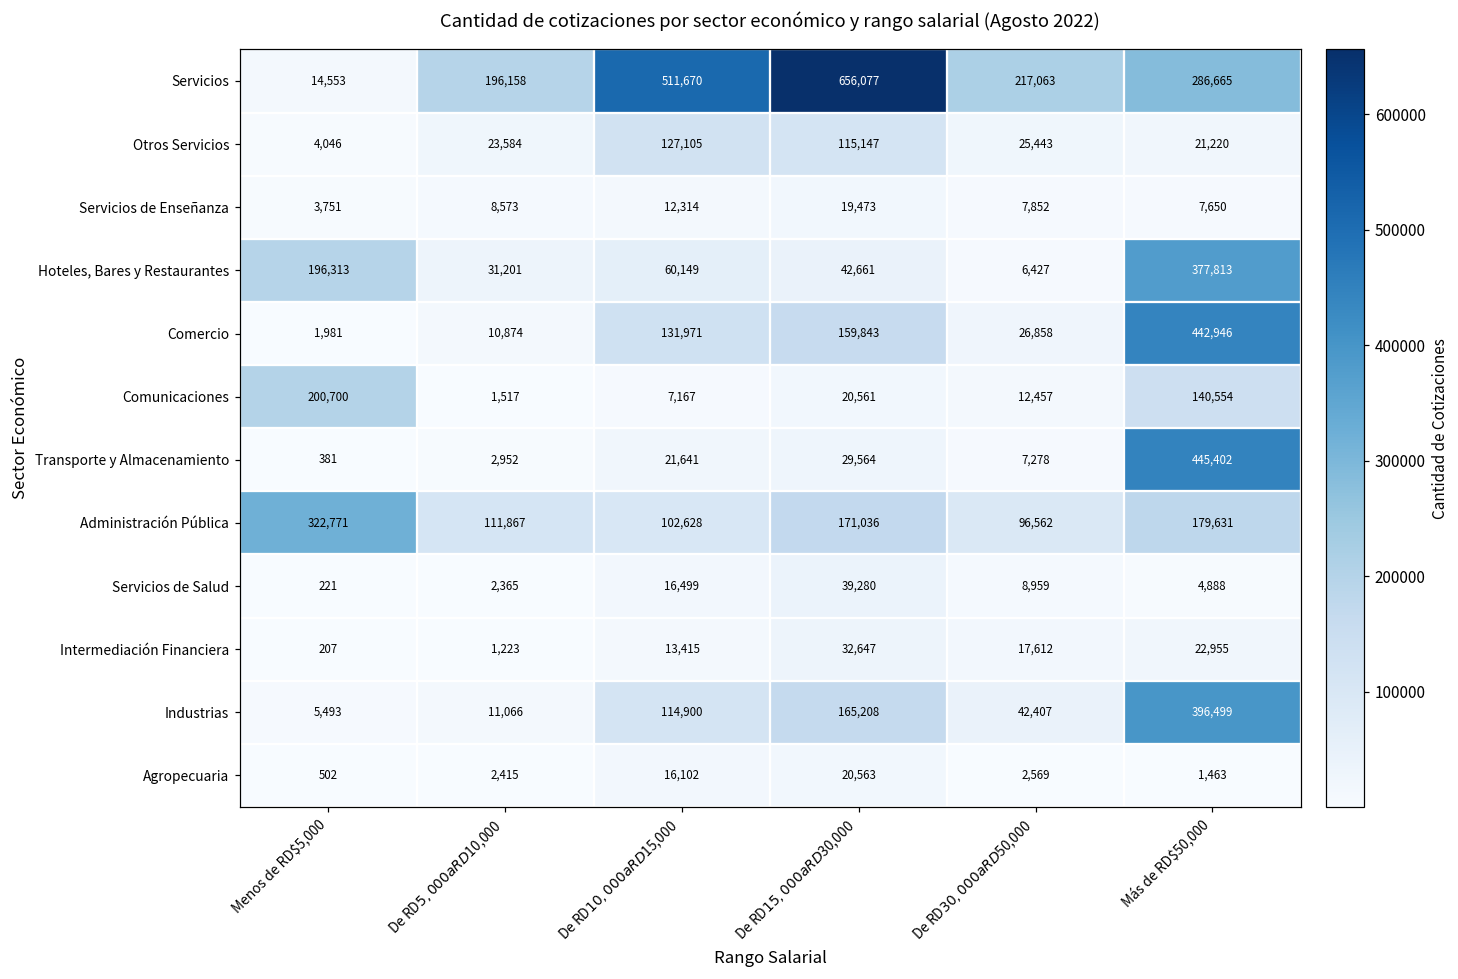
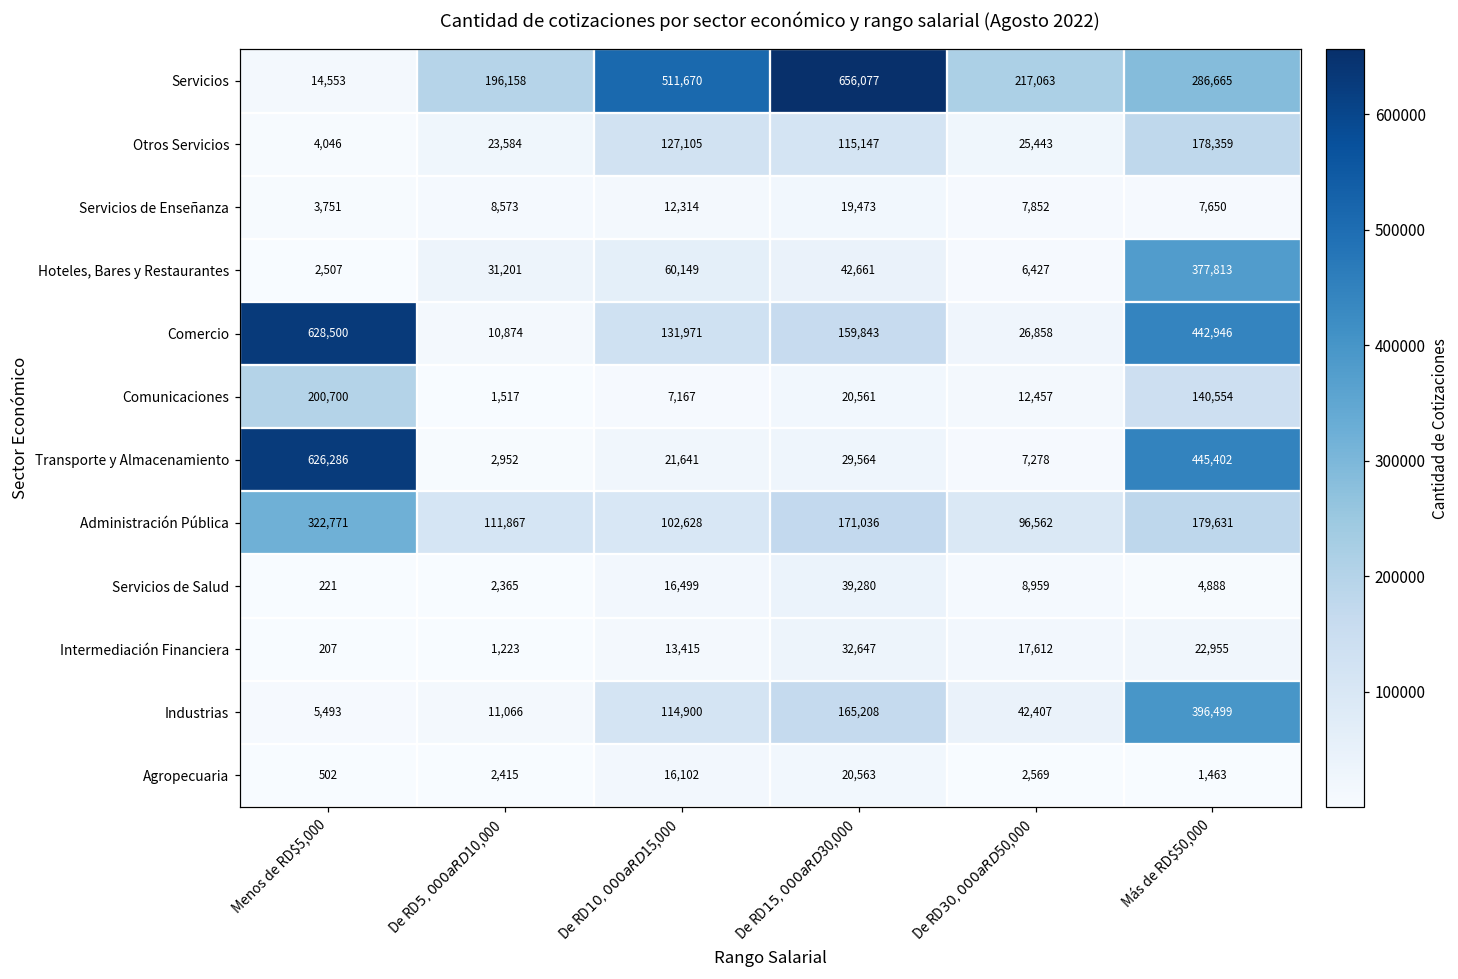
  {
    "Servicios": {
      "Menos de RD$5,000": "14,553",
      "Más de RD$50,000": "286,665"
    },
    "Otros Servicios": {
      "Menos de RD$5,000": "4,046",
-     "Más de RD$50,000": "21,220"
+     "Más de RD$50,000": "178,359"
    },
    "Servicios de Enseñanza": {
      "Menos de RD$5,000": "3,751",
      "Más de RD$50,000": "7,650"
    },
    "Hoteles, Bares y Restaurantes": {
-     "Menos de RD$5,000": "196,313",
+     "Menos de RD$5,000": "2,507",
      "Más de RD$50,000": "377,813"
    },
    "Comercio": {
-     "Menos de RD$5,000": "1,981",
+     "Menos de RD$5,000": "628,500",
      "Más de RD$50,000": "442,946"
    },
    "Comunicaciones": {
      "Menos de RD$5,000": "200,700",
      "Más de RD$50,000": "140,554"
    },
    "Transporte y Almacenamiento": {
-     "Menos de RD$5,000": "381",
+     "Menos de RD$5,000": "626,286",
      "Más de RD$50,000": "445,402"
    },
    "Administración Pública": {
      "Menos de RD$5,000": "322,771",
      "Más de RD$50,000": "179,631"
    },
    "Servicios de Salud": {
      "Menos de RD$5,000": "221",
      "Más de RD$50,000": "4,888"
    },
    "Intermediación Financiera": {
      "Menos de RD$5,000": "207",
      "Más de RD$50,000": "22,955"
    },
    "Industrias": {
      "Menos de RD$5,000": "5,493",
      "Más de RD$50,000": "396,499"
    },
    "Agropecuaria": {
      "Menos de RD$5,000": "502",
      "Más de RD$50,000": "1,463"
    }
  }
